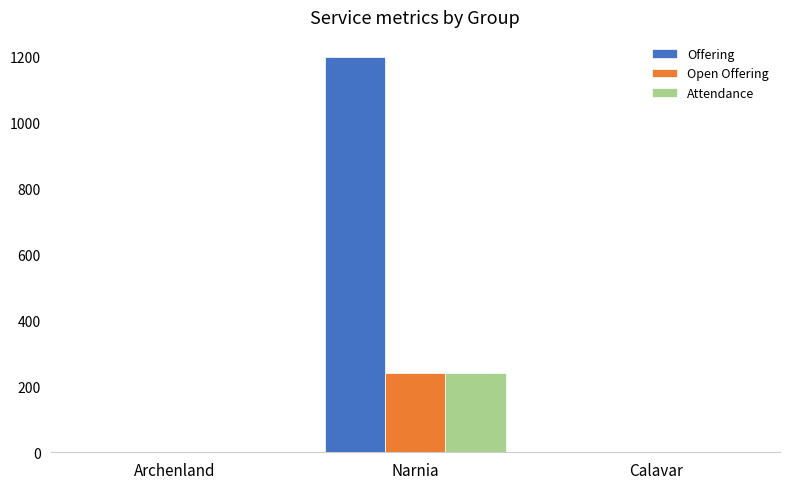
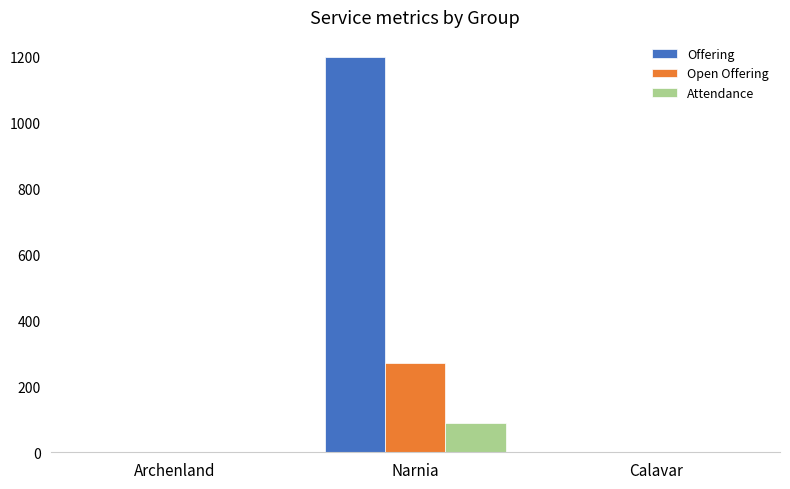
  {
    "Offering": {
      "Archenland": 0,
      "Narnia": 1200,
      "Calavar": 0
    },
    "Open Offering": {
      "Archenland": 0,
-     "Narnia": 240,
+     "Narnia": 270,
      "Calavar": 0
    },
    "Attendance": {
      "Archenland": 0,
-     "Narnia": 240,
+     "Narnia": 90,
      "Calavar": 0
    }
  }
